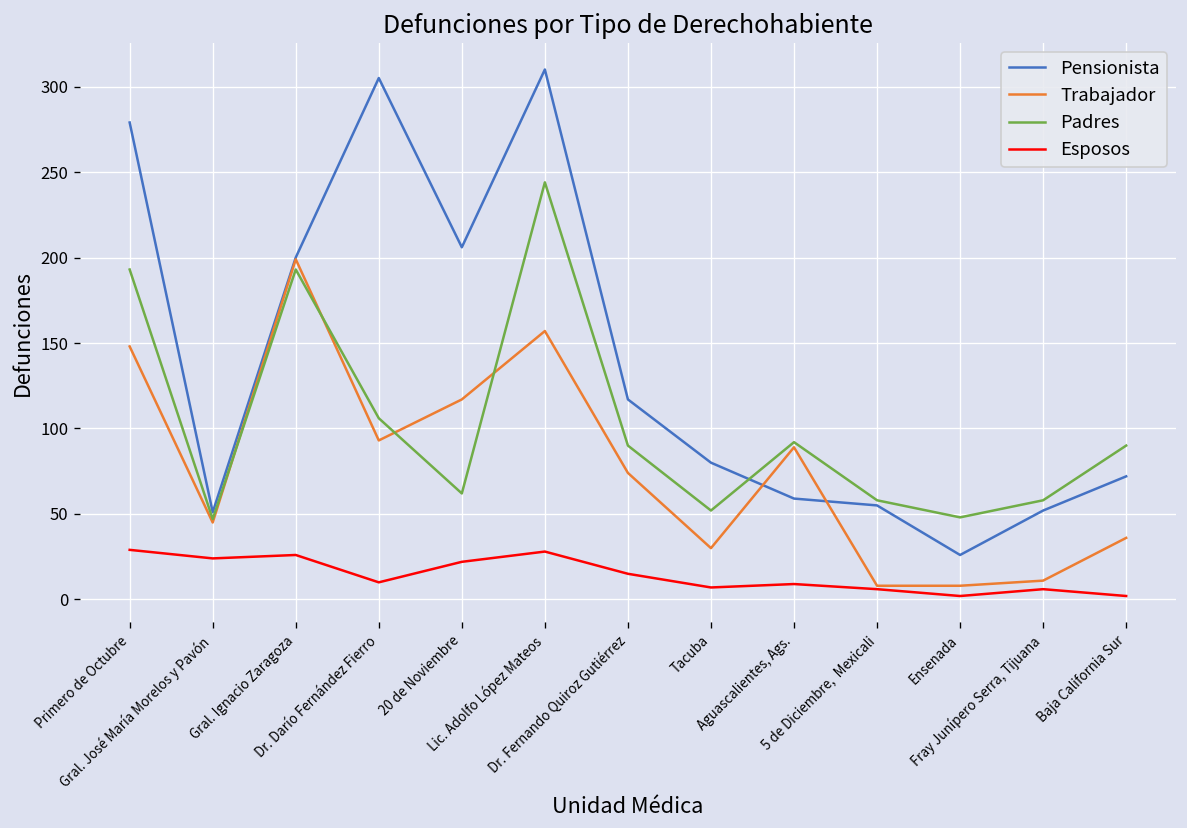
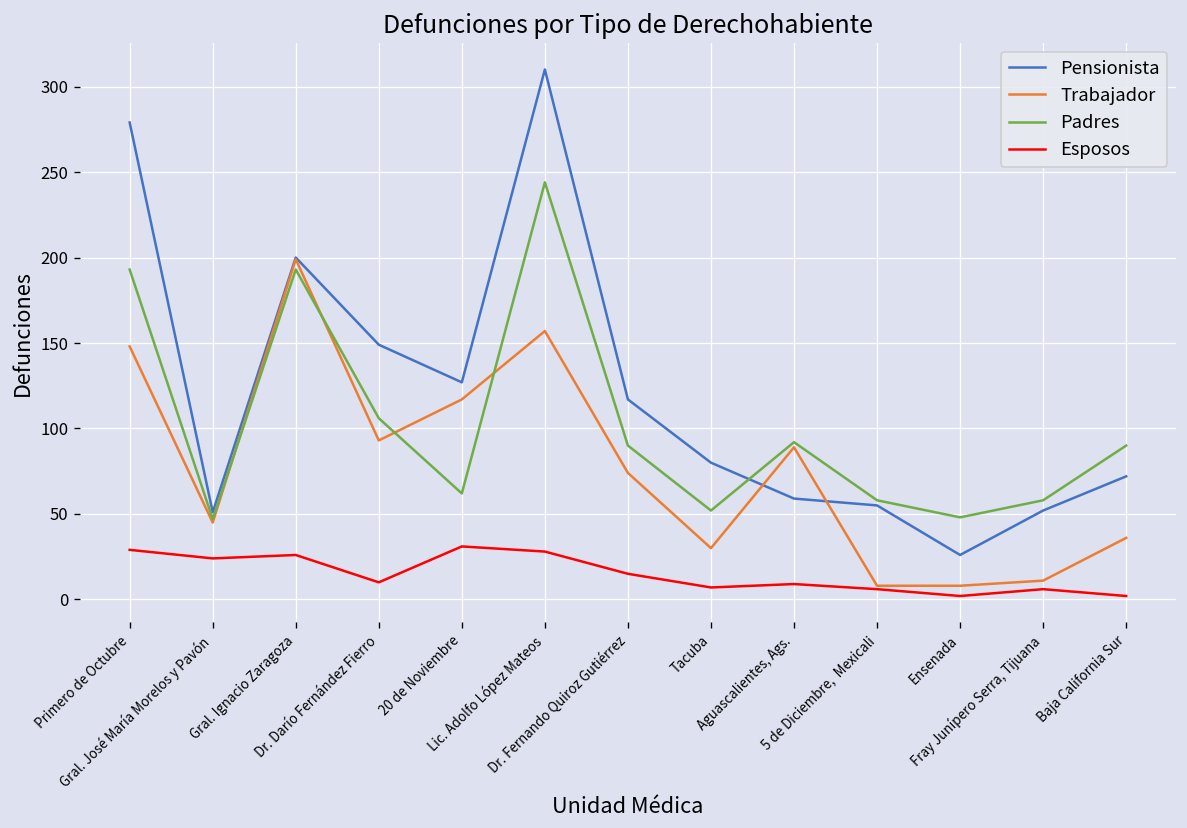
  {
    "Pensionista": {
      "Primero de Octubre": 279,
      "Gral. José María Morelos y Pavón": 51,
-     "Dr. Darío Fernández Fierro": 305,
-     "20 de Noviembre": 206,
+     "Dr. Darío Fernández Fierro": 149,
+     "20 de Noviembre": 127,
      "Lic. Adolfo López Mateos": 310,
      "Dr. Fernando Quiroz Gutiérrez": 117,
      "Tacuba": 80,
      "Aguascalientes, Ags.": 59,
      "5 de Diciembre, Mexicali": 55,
      "Ensenada": 26,
      "Fray Junípero Serra, Tijuana": 52,
      "Baja California Sur": 72
    },
    "Trabajador": {
      "Primero de Octubre": 148,
      "Gral. José María Morelos y Pavón": 45,
      "Dr. Darío Fernández Fierro": 93,
      "20 de Noviembre": 117,
      "Lic. Adolfo López Mateos": 157,
      "Dr. Fernando Quiroz Gutiérrez": 74,
      "Tacuba": 30,
      "Aguascalientes, Ags.": 89,
      "5 de Diciembre, Mexicali": 8,
      "Ensenada": 8,
      "Fray Junípero Serra, Tijuana": 11,
      "Baja California Sur": 36
    },
    "Padres": {
      "Primero de Octubre": 193,
      "Gral. José María Morelos y Pavón": 47,
      "Gral. Ignacio Zaragoza": 193,
      "Dr. Darío Fernández Fierro": 106,
      "20 de Noviembre": 62,
      "Lic. Adolfo López Mateos": 244,
      "Dr. Fernando Quiroz Gutiérrez": 90,
      "Tacuba": 52,
      "Aguascalientes, Ags.": 92,
      "5 de Diciembre, Mexicali": 58,
      "Ensenada": 48,
      "Fray Junípero Serra, Tijuana": 58,
      "Baja California Sur": 90
    },
    "Esposos": {
      "Primero de Octubre": 29,
      "Gral. José María Morelos y Pavón": 24,
      "Gral. Ignacio Zaragoza": 26,
      "Dr. Darío Fernández Fierro": 10,
-     "20 de Noviembre": 22,
+     "20 de Noviembre": 31,
      "Lic. Adolfo López Mateos": 28,
      "Dr. Fernando Quiroz Gutiérrez": 15,
      "Tacuba": 7,
      "Aguascalientes, Ags.": 9,
      "5 de Diciembre, Mexicali": 6,
      "Ensenada": 2,
      "Fray Junípero Serra, Tijuana": 6,
      "Baja California Sur": 2
    }
  }
